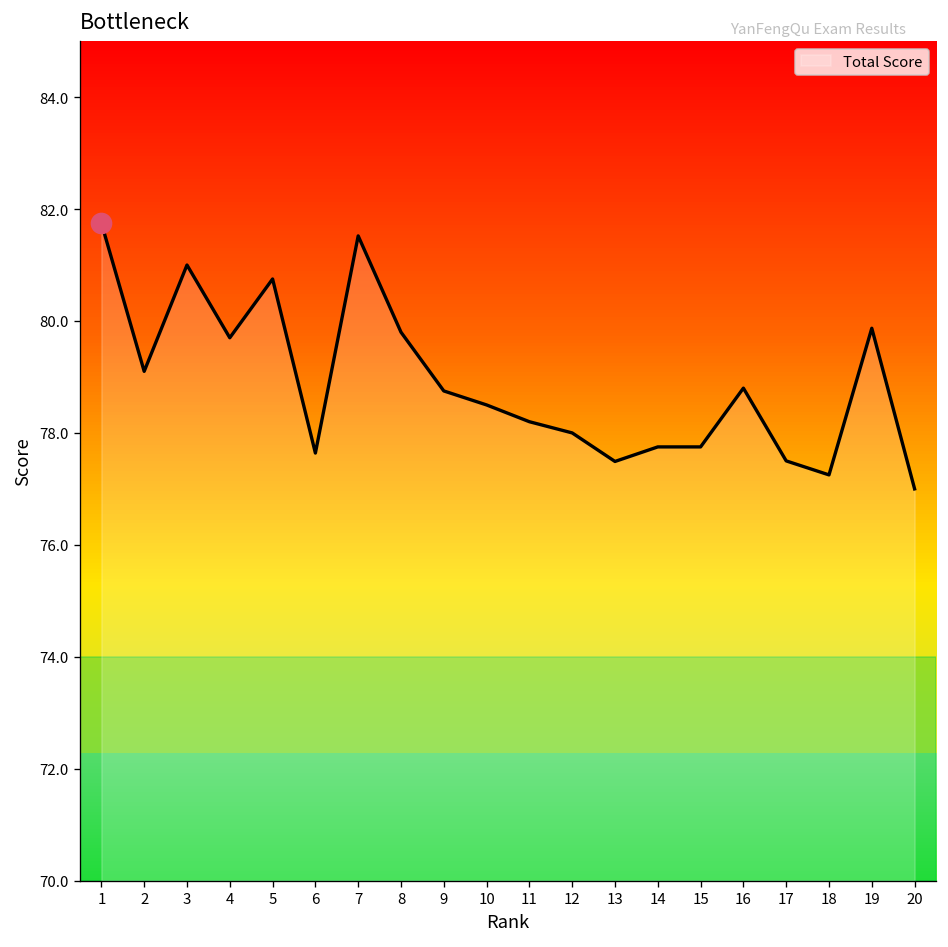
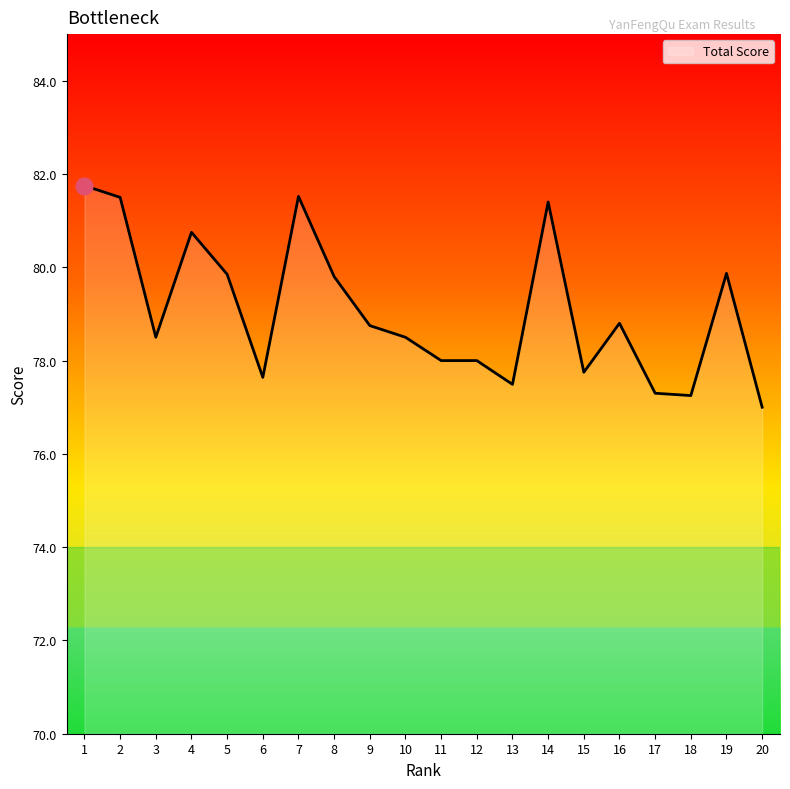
  {
    "Total Score": {
-     "2": 79.1,
-     "3": 81.0,
-     "4": 79.7,
-     "5": 80.8,
+     "2": 81.5,
+     "3": 78.5,
+     "4": 80.8,
+     "5": 79.9,
      "6": 77.6,
      "7": 81.5,
      "8": 79.8,
      "9": 78.8,
      "10": 78.5,
-     "11": 78.2,
+     "11": 78.0,
      "12": 78.0,
      "13": 77.5,
-     "14": 77.8,
+     "14": 81.4,
      "15": 77.8,
      "16": 78.8,
-     "17": 77.5,
+     "17": 77.3,
      "18": 77.3,
      "19": 79.9,
      "20": 77.0
    }
  }
